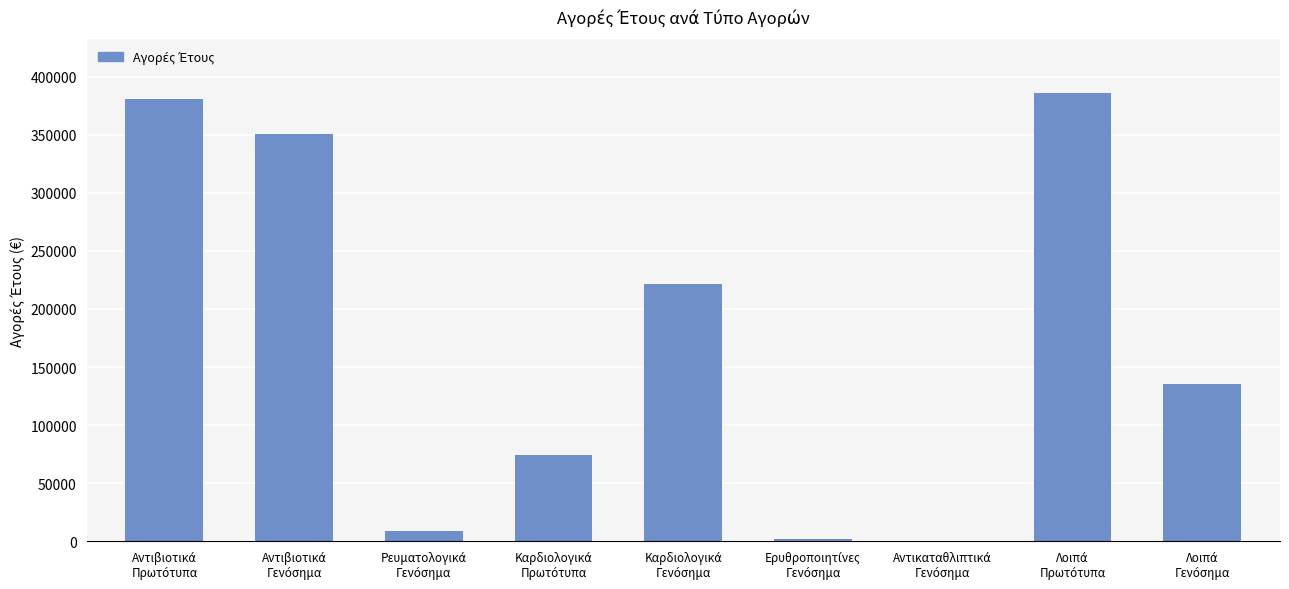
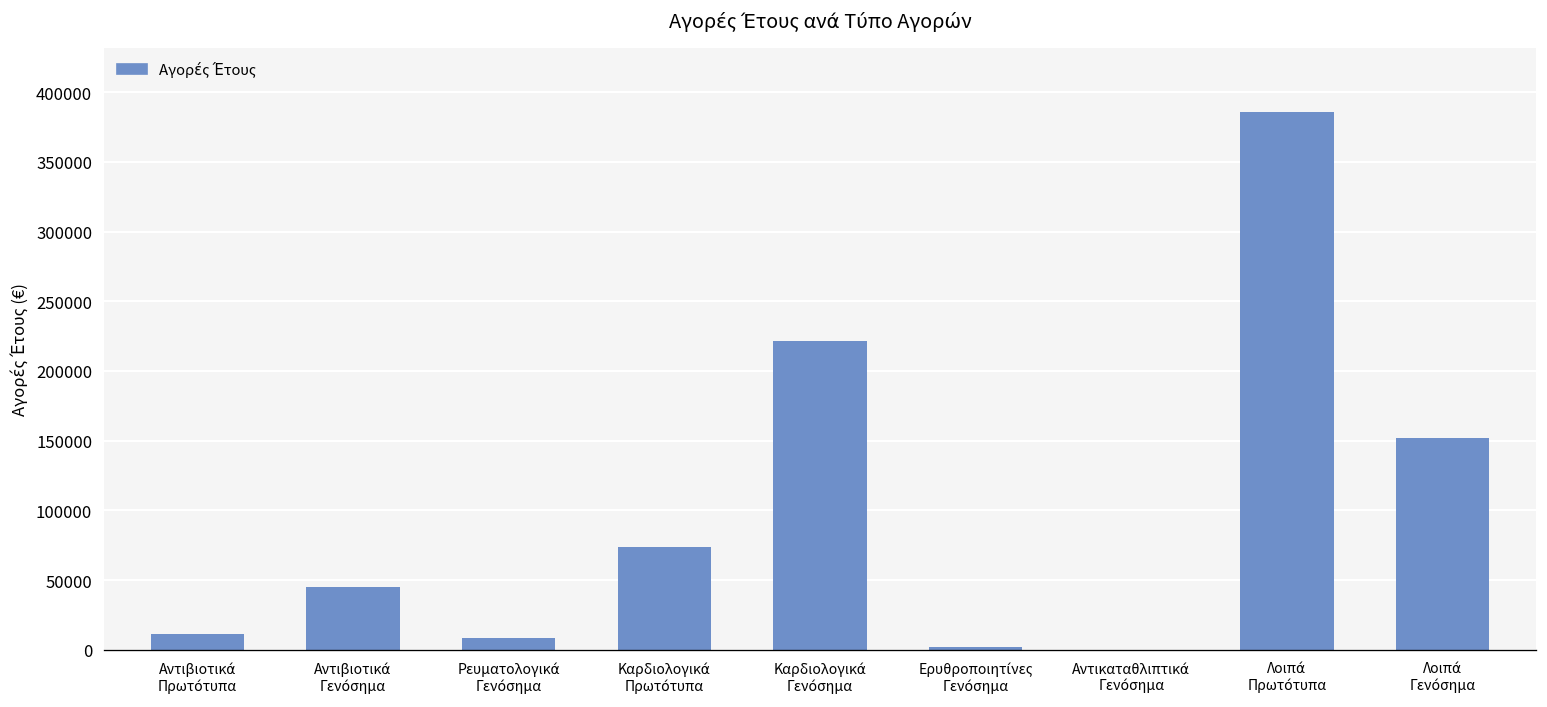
  {
-   "Αντιβιοτικά Πρωτότυπα": 381000,
-   "Αντιβιοτικά Γενόσημα": 351000,
+   "Αντιβιοτικά Πρωτότυπα": 11000,
+   "Αντιβιοτικά Γενόσημα": 45000,
    "Ρευματολογικά Γενόσημα": 9000,
    "Καρδιολογικά Πρωτότυπα": 74000,
    "Καρδιολογικά Γενόσημα": 221000,
    "Λοιπά Πρωτότυπα": 386000,
-   "Λοιπά Γενόσημα": 135000
+   "Λοιπά Γενόσημα": 152000
  }
